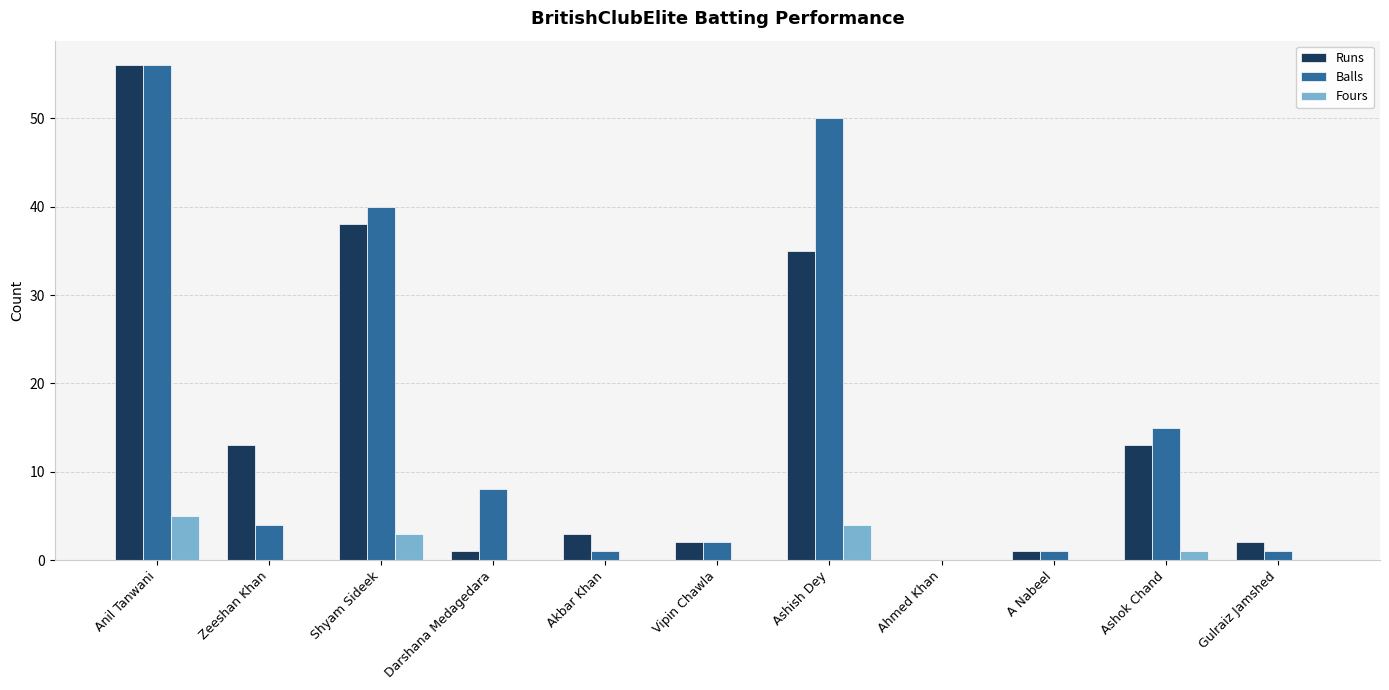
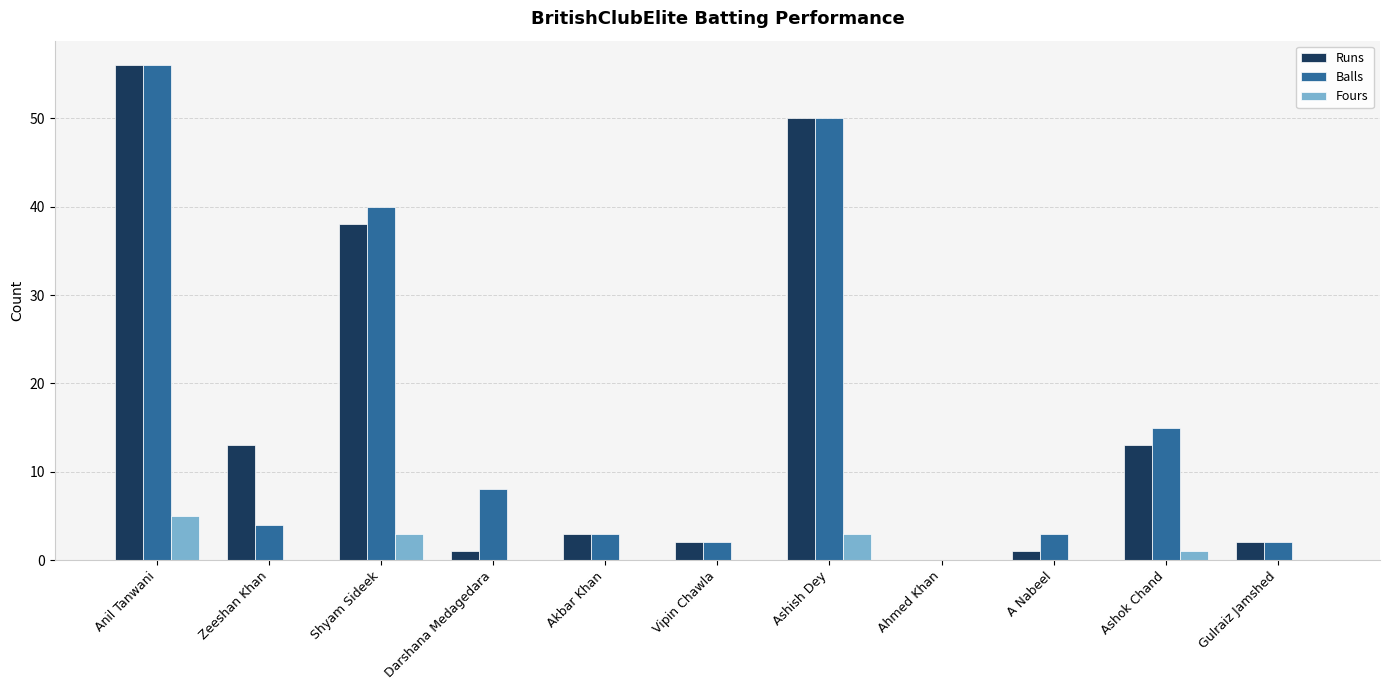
  {
    "Runs": {
      "Anil Tanwani": 56,
      "Zeeshan Khan": 13,
      "Shyam Sideek": 38,
      "Darshana Medagedara": 1,
      "Akbar Khan": 3,
      "Vipin Chawla": 2,
-     "Ashish Dey": 35,
+     "Ashish Dey": 50,
      "Ahmed Khan": 0,
      "A Nabeel": 1,
      "Ashok Chand": 13,
      "Gulraiz Jamshed": 2
    },
    "Balls": {
      "Anil Tanwani": 56,
      "Zeeshan Khan": 4,
      "Shyam Sideek": 40,
      "Darshana Medagedara": 8,
-     "Akbar Khan": 1,
+     "Akbar Khan": 3,
      "Vipin Chawla": 2,
      "Ashish Dey": 50,
      "Ahmed Khan": 0,
-     "A Nabeel": 1,
+     "A Nabeel": 3,
      "Ashok Chand": 15,
-     "Gulraiz Jamshed": 1
+     "Gulraiz Jamshed": 2
    },
    "Fours": {
      "Anil Tanwani": 5,
      "Zeeshan Khan": 0,
      "Shyam Sideek": 3,
      "Darshana Medagedara": 0,
      "Akbar Khan": 0,
      "Vipin Chawla": 0,
-     "Ashish Dey": 4,
+     "Ashish Dey": 3,
      "Ahmed Khan": 0,
      "A Nabeel": 0,
      "Ashok Chand": 1,
      "Gulraiz Jamshed": 0
    }
  }
